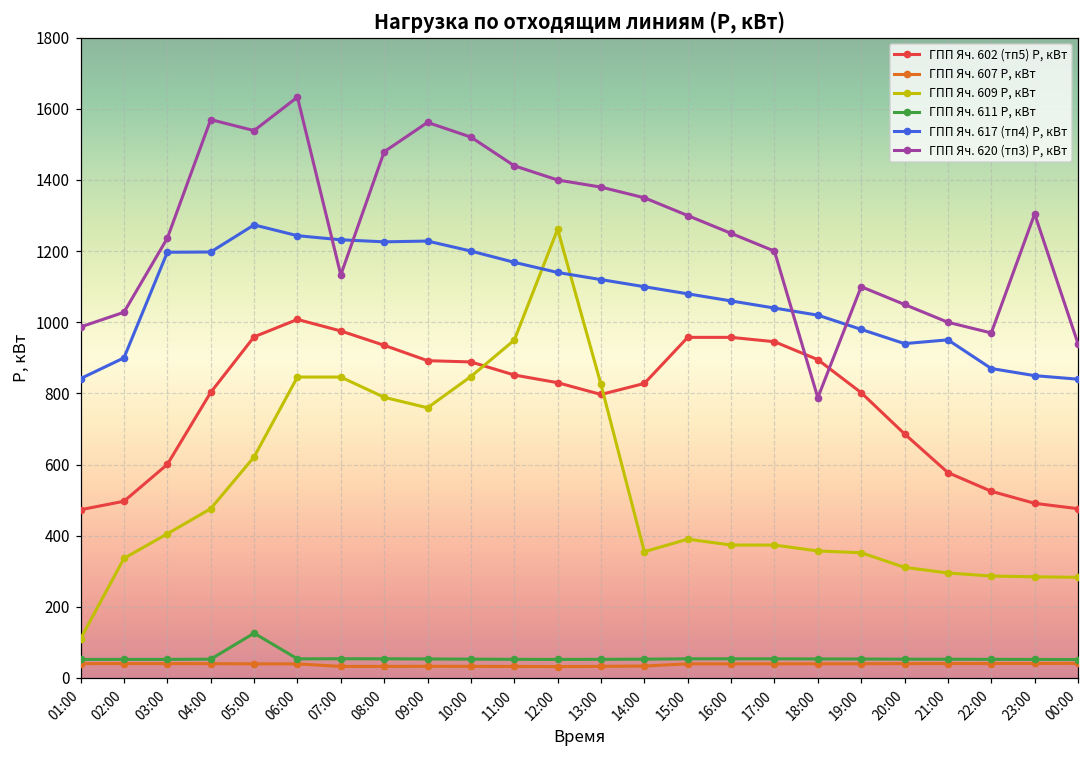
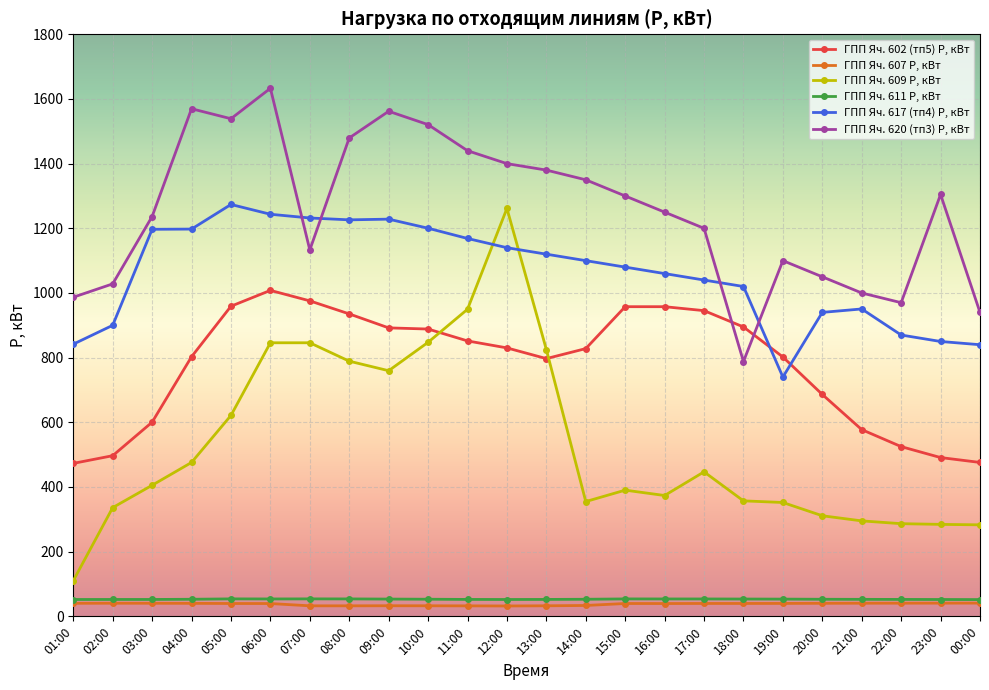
  {
    "ГПП Яч. 609 P, кВт": {
      "01:00": 110,
      "02:00": 340,
      "03:00": 410,
      "04:00": 480,
      "05:00": 620,
      "06:00": 850,
      "07:00": 850,
      "08:00": 790,
      "09:00": 760,
      "10:00": 850,
      "11:00": 950,
      "12:00": 1260,
      "13:00": 830,
      "14:00": 350,
      "15:00": 390,
      "16:00": 370,
-     "17:00": 370,
+     "17:00": 450,
      "18:00": 360,
      "19:00": 350,
      "20:00": 310,
      "21:00": 300,
      "22:00": 290,
      "23:00": 280,
      "00:00": 280
    },
    "ГПП Яч. 611 P, кВт": {
      "01:00": 50,
      "02:00": 50,
      "03:00": 50,
      "04:00": 50,
-     "05:00": 130,
+     "05:00": 50,
      "06:00": 50,
      "07:00": 50,
      "08:00": 50,
      "09:00": 50,
      "10:00": 50,
      "11:00": 50,
      "12:00": 50,
      "13:00": 50,
      "14:00": 50,
      "15:00": 50,
      "16:00": 50,
      "17:00": 50,
      "18:00": 50,
      "19:00": 50,
      "20:00": 50,
      "21:00": 50,
      "22:00": 50,
      "23:00": 50,
      "00:00": 50
    },
    "ГПП Яч. 617 (тп4) P, кВт": {
      "01:00": 840,
      "02:00": 900,
      "03:00": 1200,
      "04:00": 1200,
      "05:00": 1270,
      "06:00": 1240,
      "07:00": 1230,
      "08:00": 1230,
      "09:00": 1230,
      "10:00": 1200,
      "11:00": 1170,
      "12:00": 1140,
      "13:00": 1120,
      "14:00": 1100,
      "15:00": 1080,
      "16:00": 1060,
      "17:00": 1040,
      "18:00": 1020,
-     "19:00": 980,
+     "19:00": 740,
      "20:00": 940,
      "21:00": 950,
      "22:00": 870,
      "23:00": 850,
      "00:00": 840
    },
    "ГПП Яч. 620 (тп3) P, кВт": {
      "01:00": 990,
      "02:00": 1030,
      "03:00": 1240,
      "04:00": 1570,
      "05:00": 1540,
      "06:00": 1630,
      "07:00": 1130,
      "08:00": 1480,
      "09:00": 1560,
      "10:00": 1520,
      "11:00": 1440,
      "12:00": 1400,
      "13:00": 1380,
      "14:00": 1350,
      "15:00": 1300,
      "16:00": 1250,
      "17:00": 1200,
      "18:00": 790,
      "19:00": 1100,
      "20:00": 1050,
      "21:00": 1000,
      "22:00": 970,
      "23:00": 1300,
      "00:00": 940
    }
  }
